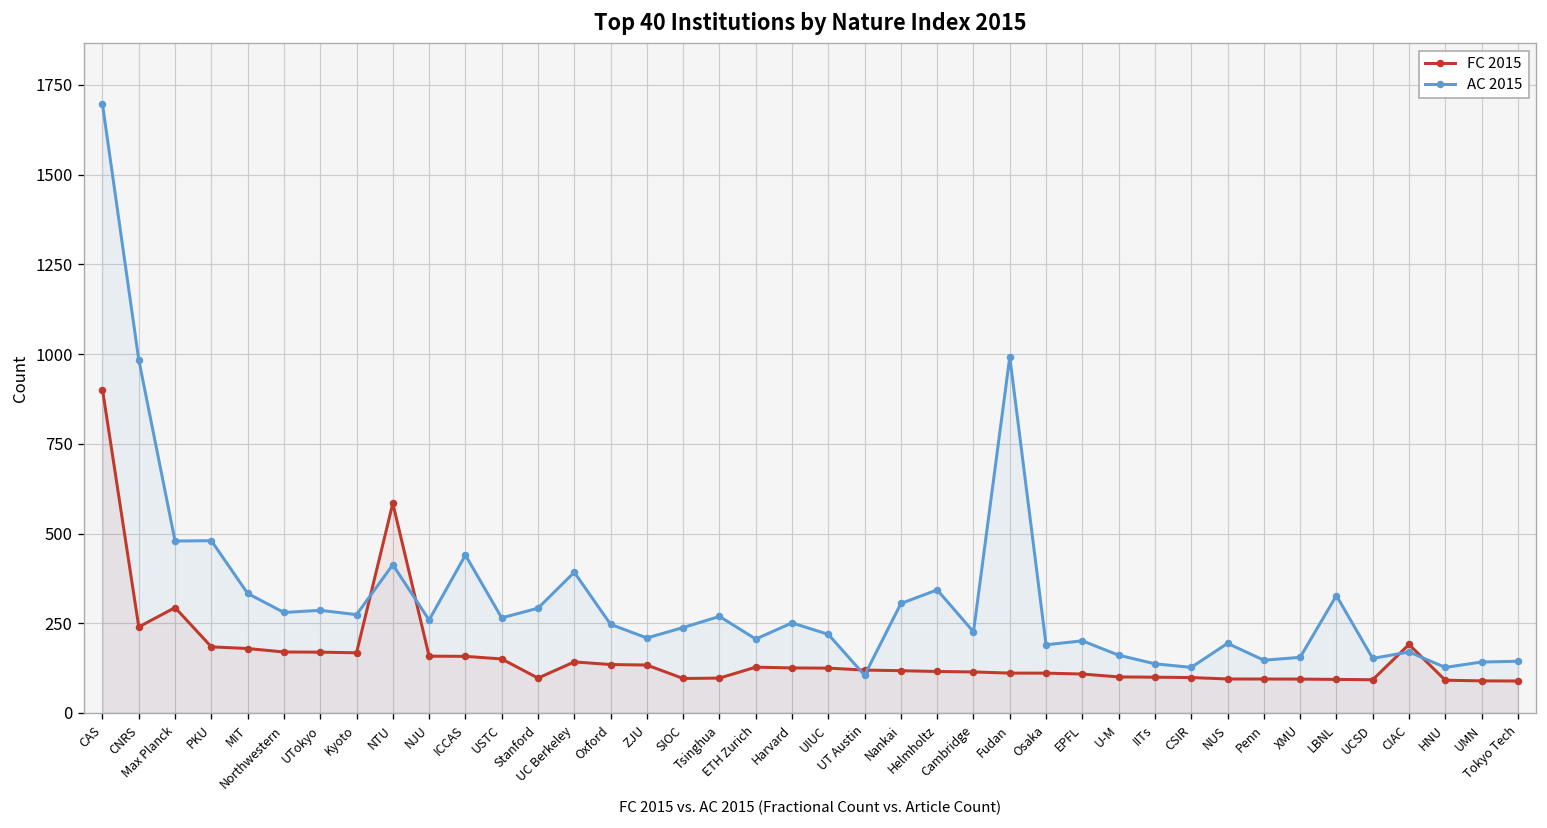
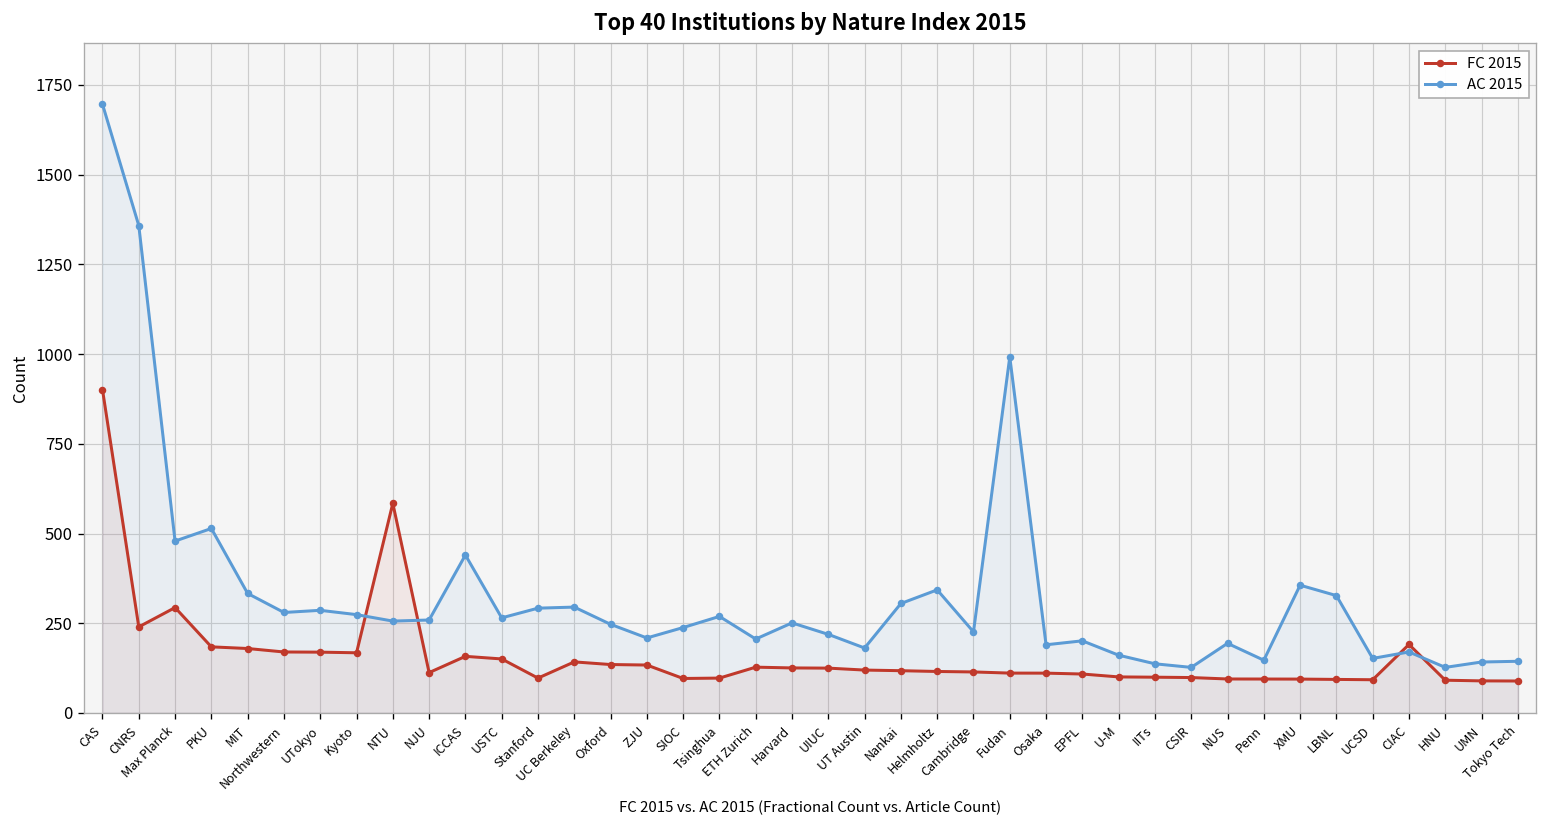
  {
    "FC 2015": {
      "CAS": 900,
      "CNRS": 240,
      "Max Planck": 290,
      "PKU": 180,
      "MIT": 180,
      "Northwestern": 170,
      "UTokyo": 170,
      "Kyoto": 170,
      "NTU": 580,
-     "NJU": 160,
+     "NJU": 110,
      "ICCAS": 160,
      "USTC": 150,
      "Stanford": 100,
      "UC Berkeley": 140,
      "Oxford": 130,
      "ZJU": 130,
      "SIOC": 100,
      "Tsinghua": 100,
      "ETH Zurich": 130,
      "Harvard": 130,
      "UIUC": 120,
      "UT Austin": 120,
      "Nankai": 120,
      "Helmholtz": 120,
      "Cambridge": 110,
      "Fudan": 110,
      "Osaka": 110,
      "EPFL": 110,
      "U-M": 100,
      "IITs": 100,
      "CSIR": 100,
      "NUS": 90,
      "Penn": 90,
      "XMU": 90,
      "LBNL": 90,
      "UCSD": 90,
      "CIAC": 190,
      "HNU": 90,
      "UMN": 90,
      "Tokyo Tech": 90
    },
    "AC 2015": {
      "CAS": 1700,
-     "CNRS": 980,
+     "CNRS": 1360,
      "Max Planck": 480,
-     "PKU": 480,
+     "PKU": 510,
      "MIT": 330,
      "Northwestern": 280,
      "UTokyo": 290,
      "Kyoto": 270,
-     "NTU": 410,
+     "NTU": 260,
      "NJU": 260,
      "ICCAS": 440,
      "USTC": 270,
      "Stanford": 290,
-     "UC Berkeley": 390,
+     "UC Berkeley": 300,
      "Oxford": 250,
      "ZJU": 210,
      "SIOC": 240,
      "Tsinghua": 270,
      "ETH Zurich": 210,
      "Harvard": 250,
      "UIUC": 220,
-     "UT Austin": 110,
+     "UT Austin": 180,
      "Nankai": 310,
      "Helmholtz": 340,
      "Cambridge": 230,
      "Fudan": 990,
      "Osaka": 190,
      "EPFL": 200,
      "U-M": 160,
      "IITs": 140,
      "CSIR": 130,
      "NUS": 190,
      "Penn": 150,
-     "XMU": 160,
+     "XMU": 360,
      "LBNL": 330,
      "UCSD": 150,
      "CIAC": 170,
      "HNU": 130,
      "UMN": 140,
      "Tokyo Tech": 140
    }
  }
